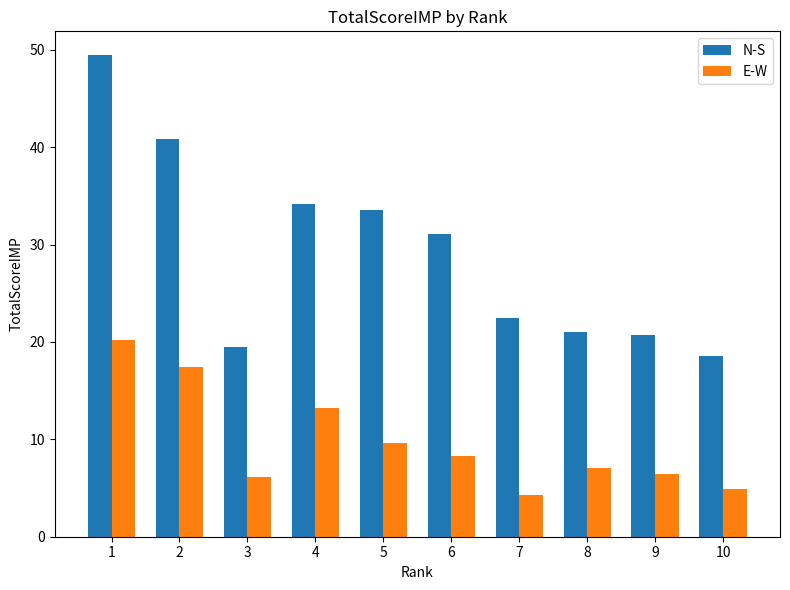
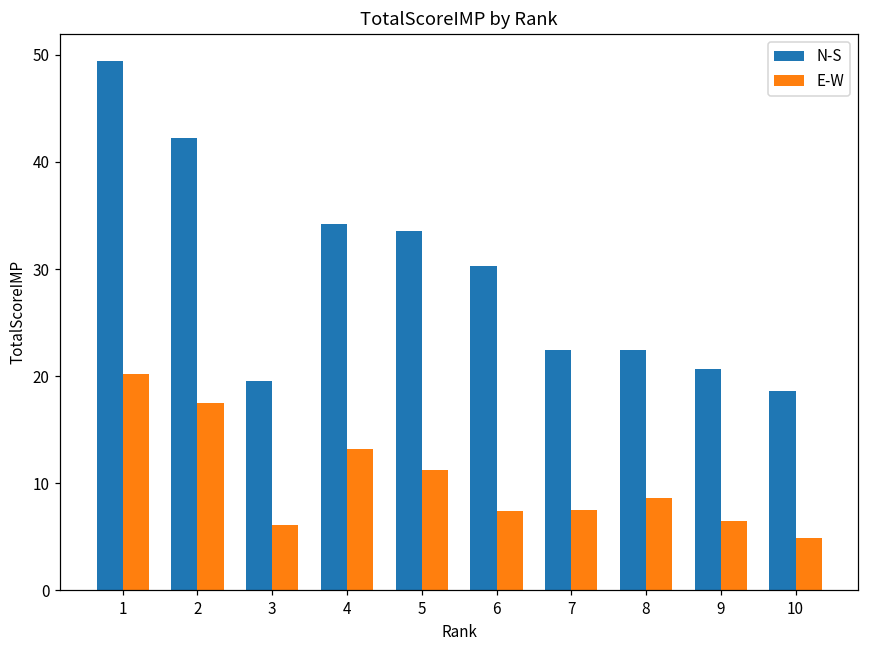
  {
    "N-S": {
      "1": 49,
-     "2": 41,
+     "2": 42,
      "3": 20,
      "4": 34,
      "5": 34,
-     "6": 31,
+     "6": 30,
      "7": 22,
-     "8": 21,
+     "8": 22,
      "9": 21,
      "10": 19
    },
    "E-W": {
      "1": 20,
      "2": 17,
      "3": 6,
      "4": 13,
-     "5": 10,
-     "6": 8,
-     "7": 4,
-     "8": 7,
+     "5": 11,
+     "6": 7,
+     "7": 7,
+     "8": 9,
      "9": 6,
      "10": 5
    }
  }
